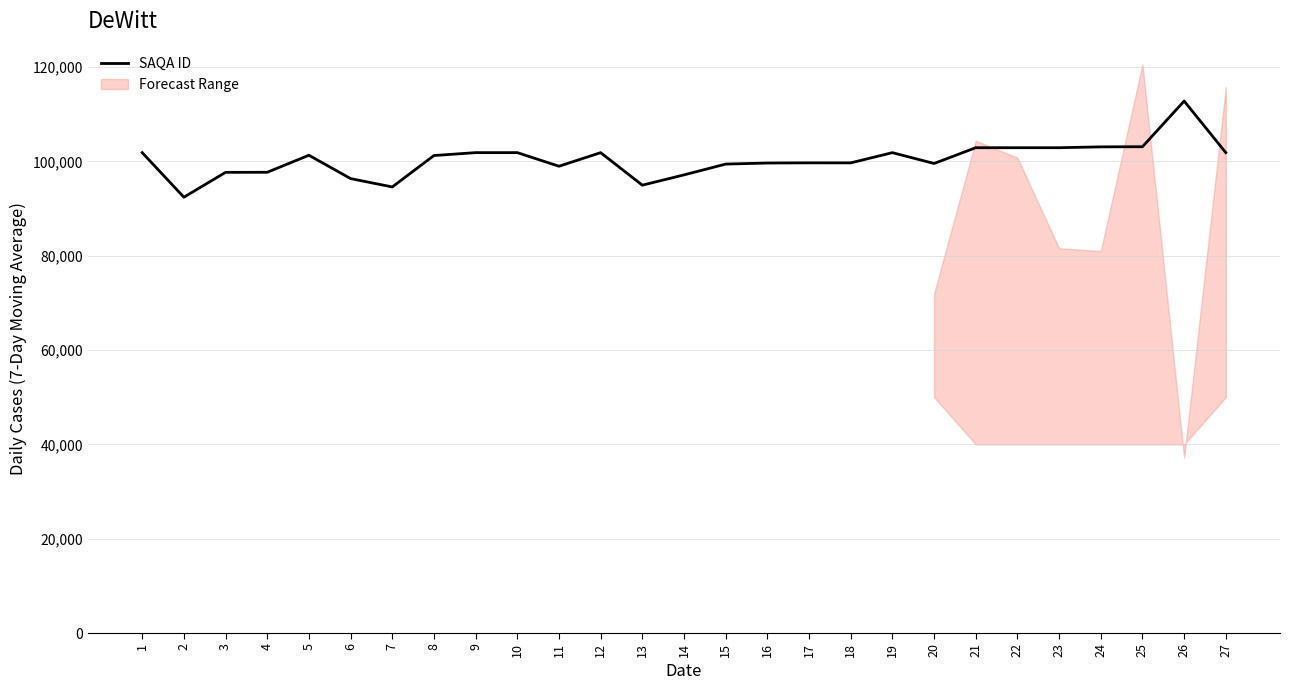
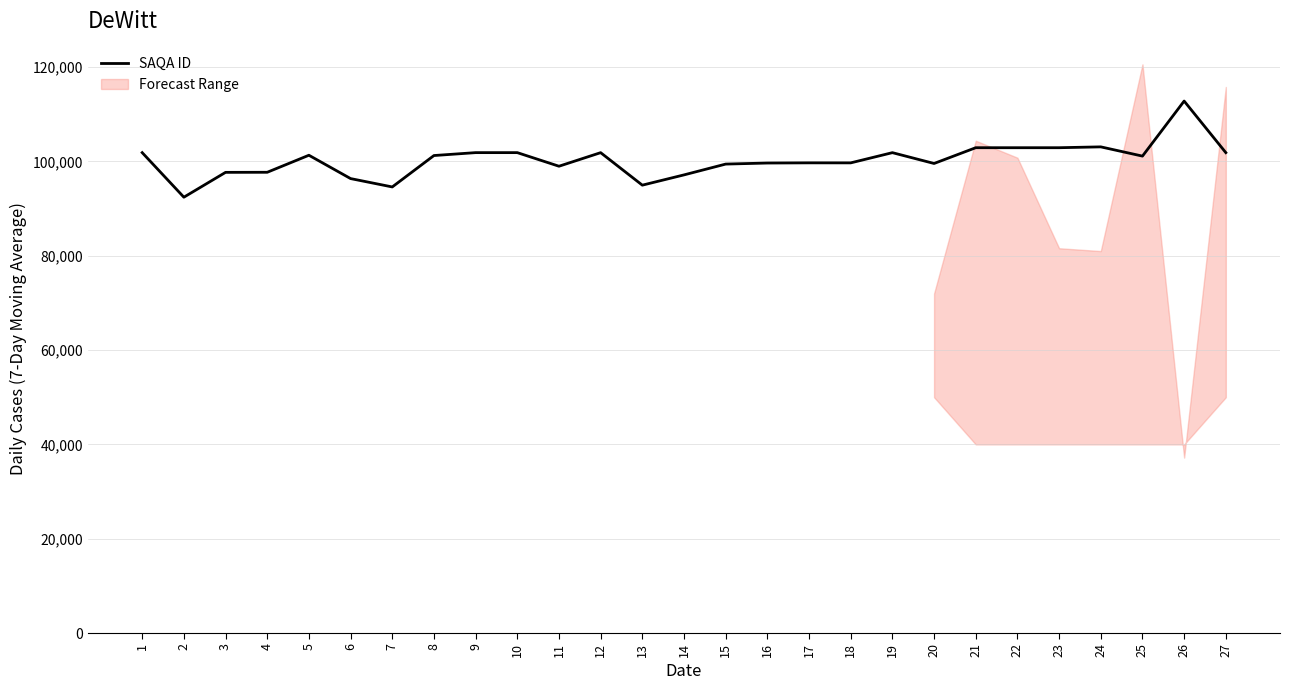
  {
    "SAQA ID": {
      "1": "102,000",
      "2": "92,000",
      "3": "98,000",
      "4": "98,000",
      "5": "101,000",
      "6": "96,000",
      "7": "95,000",
      "8": "101,000",
      "9": "102,000",
      "10": "102,000",
      "11": "99,000",
      "12": "102,000",
      "13": "95,000",
      "14": "97,000",
      "15": "99,000",
      "16": "100,000",
      "17": "100,000",
      "18": "100,000",
      "19": "102,000",
      "20": "100,000",
      "21": "103,000",
      "22": "103,000",
      "23": "103,000",
      "24": "103,000",
-     "25": "103,000",
+     "25": "101,000",
      "26": "113,000",
      "27": "102,000"
    }
  }
